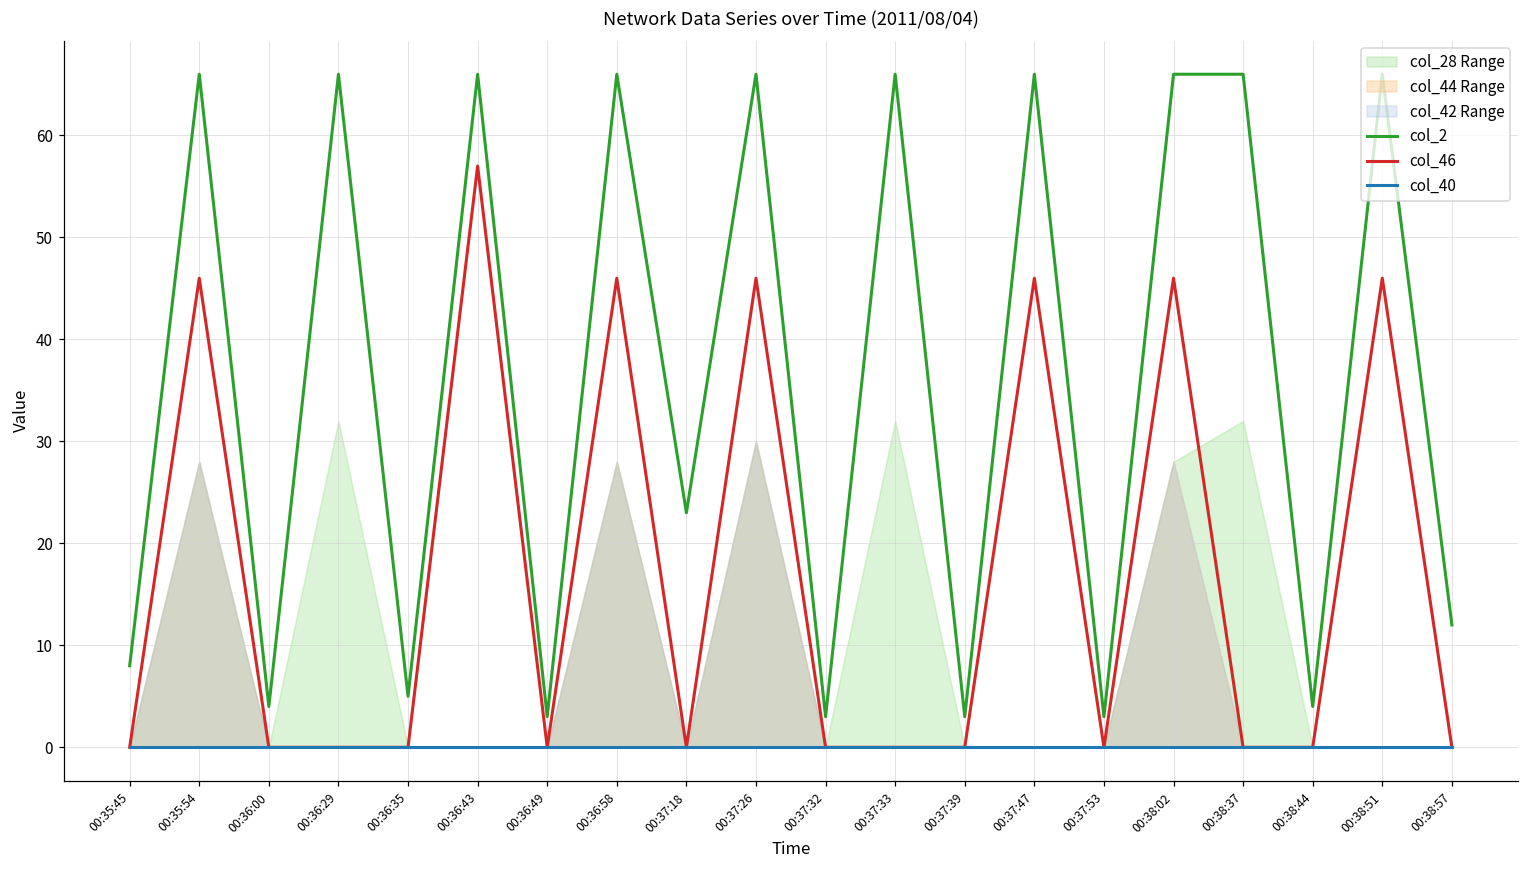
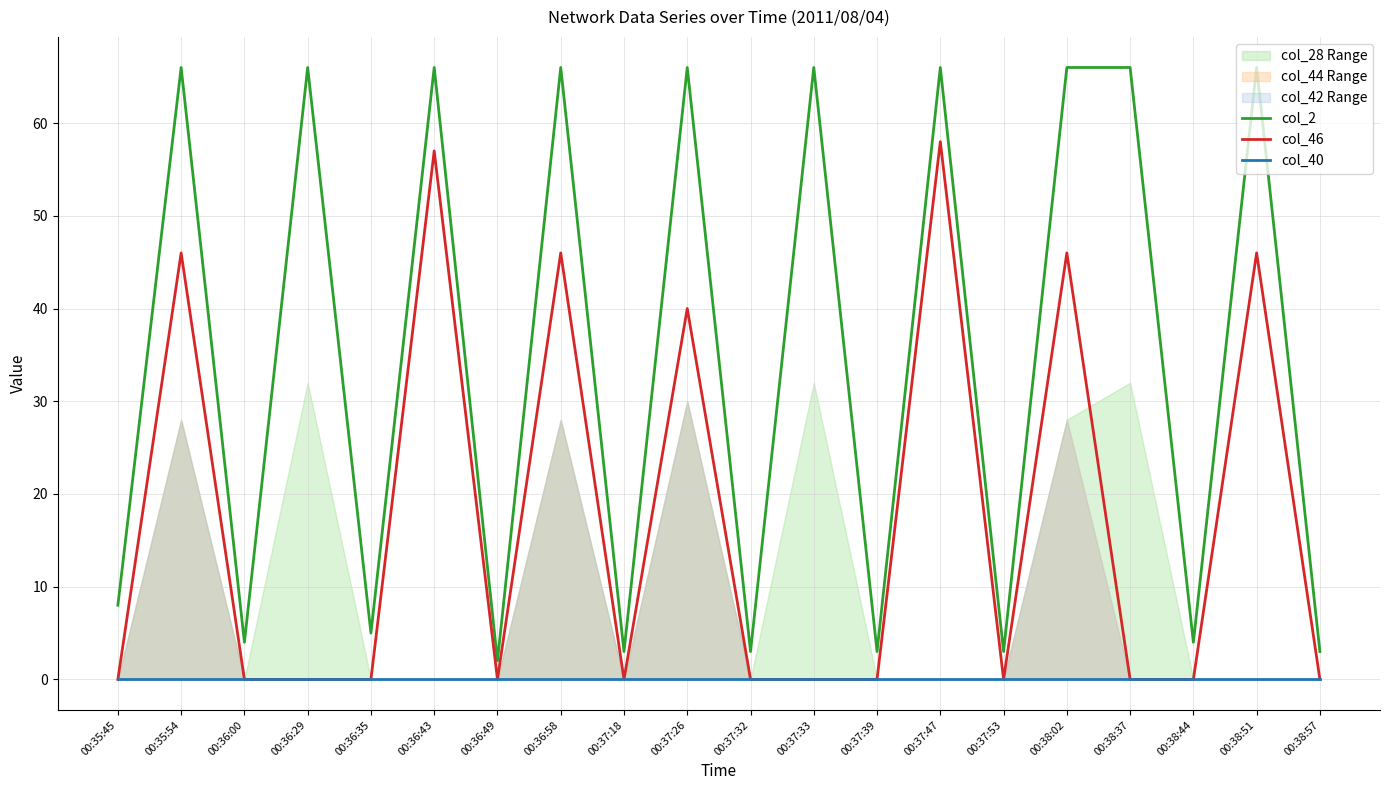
  {
    "col_2": {
      "00:35:45": 8,
      "00:35:54": 66,
      "00:36:00": 4,
      "00:36:29": 66,
      "00:36:35": 5,
      "00:36:43": 66,
-     "00:36:49": 3,
+     "00:36:49": 2,
      "00:36:58": 66,
-     "00:37:18": 23,
+     "00:37:18": 3,
      "00:37:26": 66,
      "00:37:32": 3,
      "00:37:33": 66,
      "00:37:39": 3,
      "00:37:47": 66,
      "00:37:53": 3,
      "00:38:02": 66,
      "00:38:37": 66,
      "00:38:44": 4,
-     "00:38:57": 12
+     "00:38:57": 3
    },
    "col_46": {
      "00:35:54": 46,
      "00:36:43": 57,
      "00:36:58": 46,
-     "00:37:26": 46,
-     "00:37:47": 46,
+     "00:37:26": 40,
+     "00:37:47": 58,
      "00:38:02": 46,
      "00:38:51": 46
    },
    "col_40": {
      "00:35:54": 0,
      "00:36:58": 0,
      "00:37:26": 0,
      "00:38:02": 0
    }
  }
